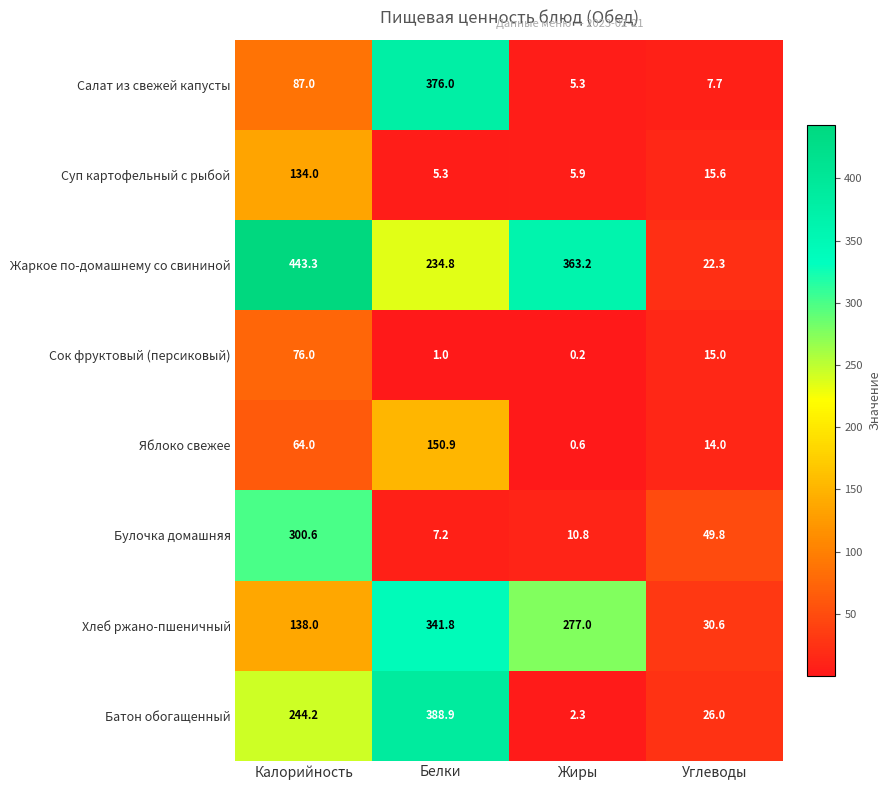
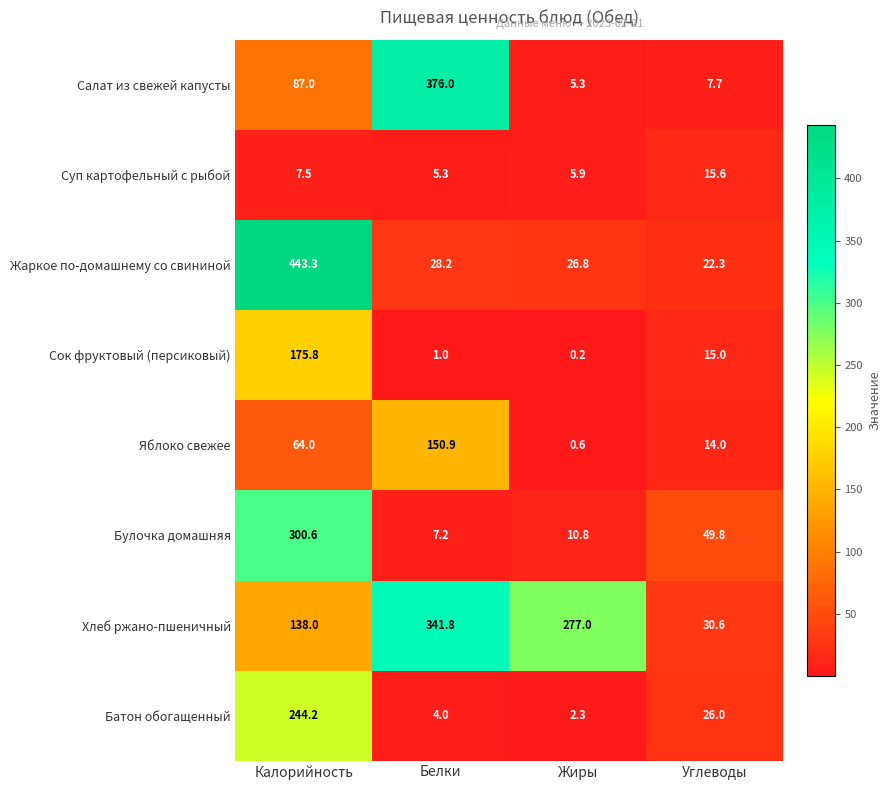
  {
    "Салат из свежей капусты": {
      "Калорийность": 87.0,
      "Белки": 376.0,
      "Жиры": 5.3,
      "Углеводы": 7.7
    },
    "Суп картофельный с рыбой": {
-     "Калорийность": 134.0,
+     "Калорийность": 7.5,
      "Белки": 5.3,
      "Жиры": 5.9,
      "Углеводы": 15.6
    },
    "Жаркое по-домашнему со свининой": {
      "Калорийность": 443.3,
-     "Белки": 234.8,
-     "Жиры": 363.2,
+     "Белки": 28.2,
+     "Жиры": 26.8,
      "Углеводы": 22.3
    },
    "Сок фруктовый (персиковый)": {
-     "Калорийность": 76.0,
+     "Калорийность": 175.8,
      "Белки": 1.0,
      "Жиры": 0.2,
      "Углеводы": 15.0
    },
    "Яблоко свежее": {
      "Калорийность": 64.0,
      "Белки": 150.9,
      "Жиры": 0.6,
      "Углеводы": 14.0
    },
    "Булочка домашняя": {
      "Калорийность": 300.6,
      "Белки": 7.2,
      "Жиры": 10.8,
      "Углеводы": 49.8
    },
    "Хлеб ржано-пшеничный": {
      "Калорийность": 138.0,
      "Белки": 341.8,
      "Жиры": 277.0,
      "Углеводы": 30.6
    },
    "Батон обогащенный": {
      "Калорийность": 244.2,
-     "Белки": 388.9,
+     "Белки": 4.0,
      "Жиры": 2.3,
      "Углеводы": 26.0
    }
  }
